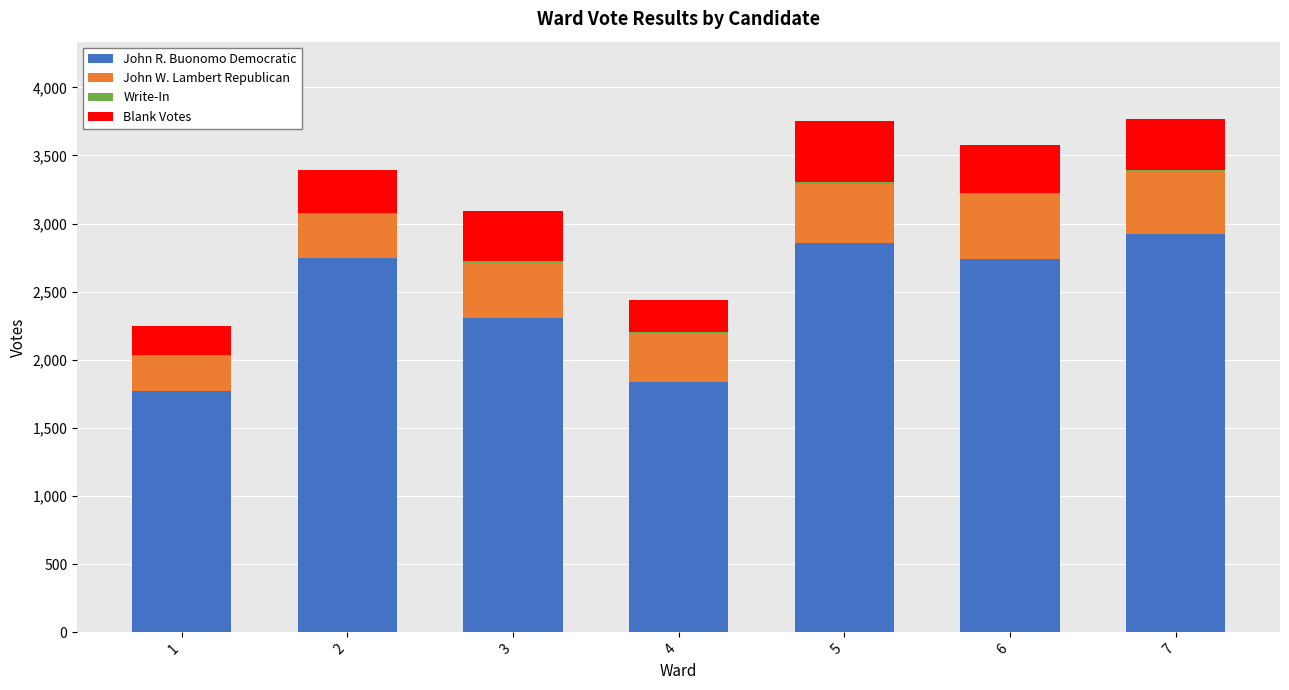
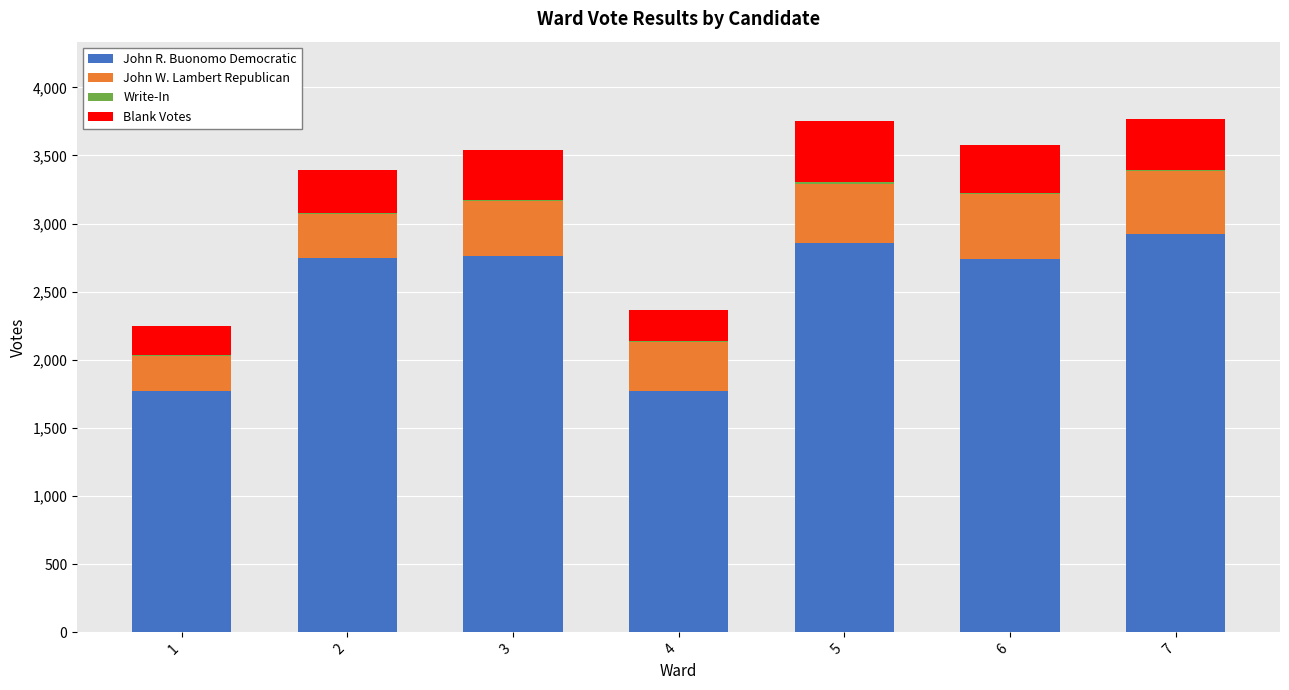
  {
    "John R. Buonomo Democratic": {
      "1": "1,770",
      "2": "2,750",
-     "3": "2,310",
-     "4": "1,840",
+     "3": "2,760",
+     "4": "1,770",
      "5": "2,860",
      "6": "2,740",
      "7": "2,920"
    },
    "John W. Lambert Republican": {
      "1": "260",
      "2": "320",
      "3": "410",
      "4": "360",
      "5": "440",
      "6": "480",
      "7": "460"
    },
    "Blank Votes": {
      "1": "210",
      "2": "320",
      "3": "370",
      "4": "230",
      "5": "450",
      "6": "350",
      "7": "370"
    }
  }
